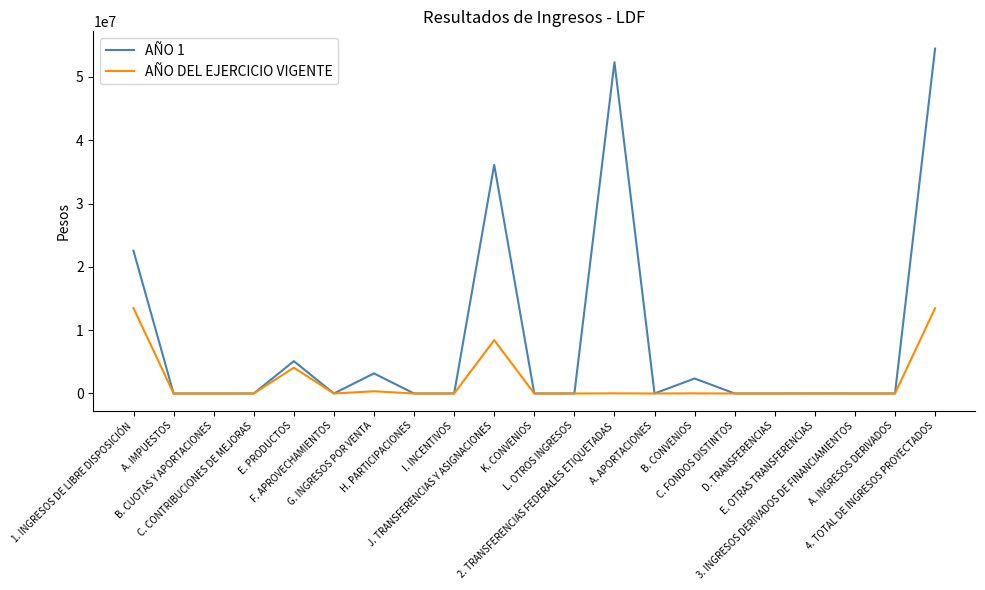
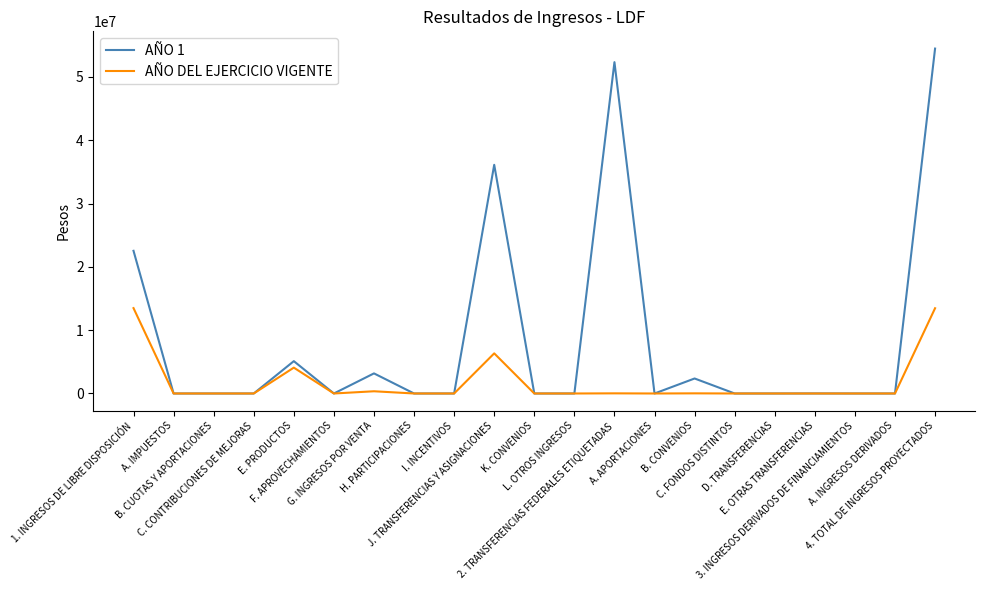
  {
    "AÑO 1": {
      "1. INGRESOS DE LIBRE DISPOSICIÓN": 23000000,
      "E. PRODUCTOS": 5000000,
      "G. INGRESOS POR VENTA": 3000000,
      "J. TRANSFERENCIAS Y ASIGNACIONES": 36000000,
      "2. TRANSFERENCIAS FEDERALES ETIQUETADAS": 52000000,
      "B. CONVENIOS": 2000000,
      "4. TOTAL DE INGRESOS PROYECTADOS": 54000000
    },
    "AÑO DEL EJERCICIO VIGENTE": {
      "1. INGRESOS DE LIBRE DISPOSICIÓN": 13000000,
      "E. PRODUCTOS": 4000000,
      "G. INGRESOS POR VENTA": 0,
-     "J. TRANSFERENCIAS Y ASIGNACIONES": 8000000,
+     "J. TRANSFERENCIAS Y ASIGNACIONES": 6000000,
      "2. TRANSFERENCIAS FEDERALES ETIQUETADAS": 0,
      "B. CONVENIOS": 0,
      "4. TOTAL DE INGRESOS PROYECTADOS": 13000000
    }
  }
